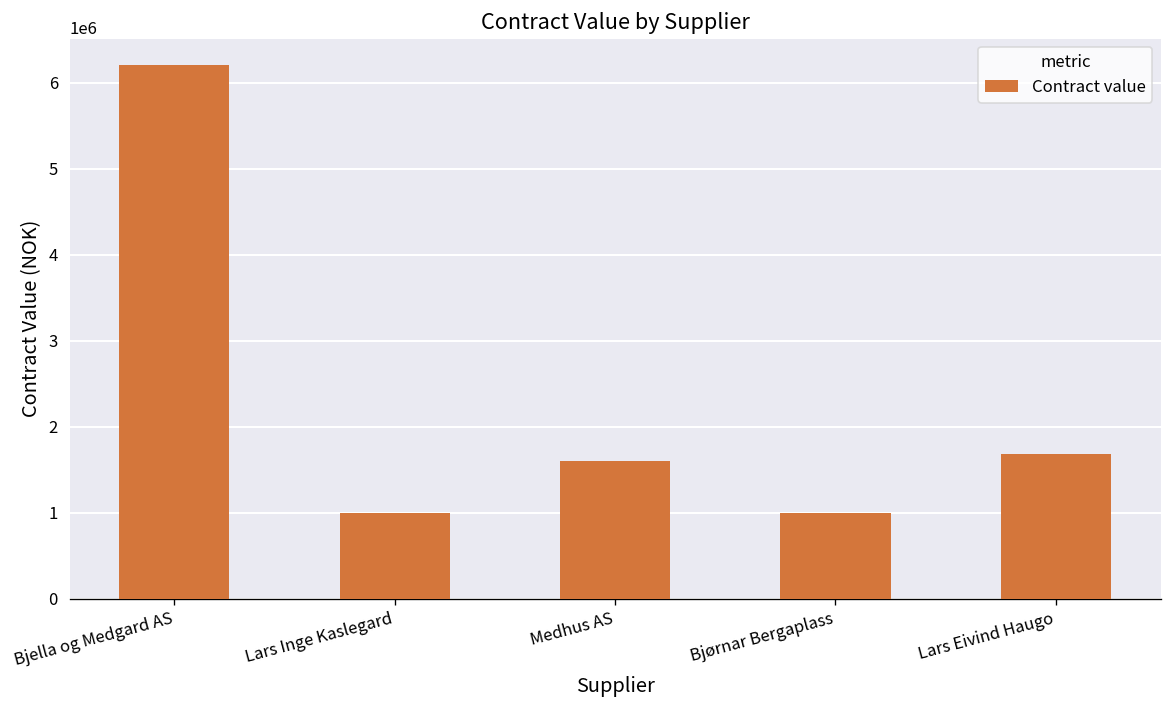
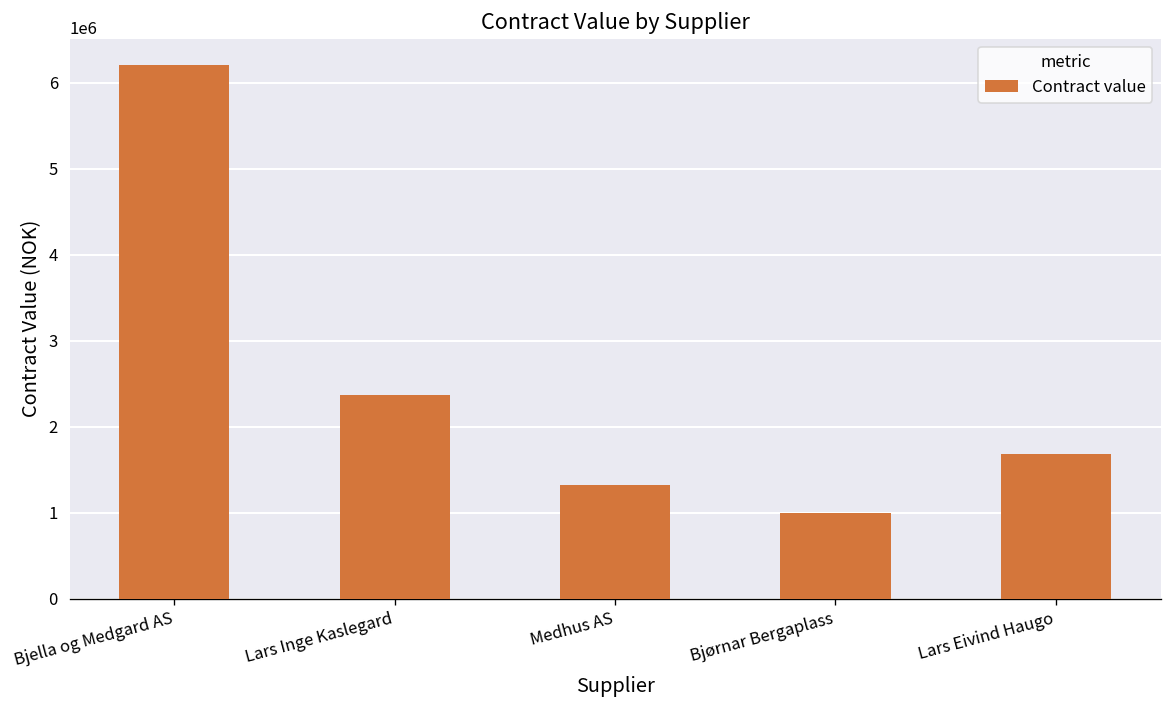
  {
    "Bjella og Medgard AS": 6200000,
-   "Lars Inge Kaslegard": 1000000,
-   "Medhus AS": 1600000,
+   "Lars Inge Kaslegard": 2400000,
+   "Medhus AS": 1300000,
    "Bjørnar Bergaplass": 1000000,
    "Lars Eivind Haugo": 1700000
  }
